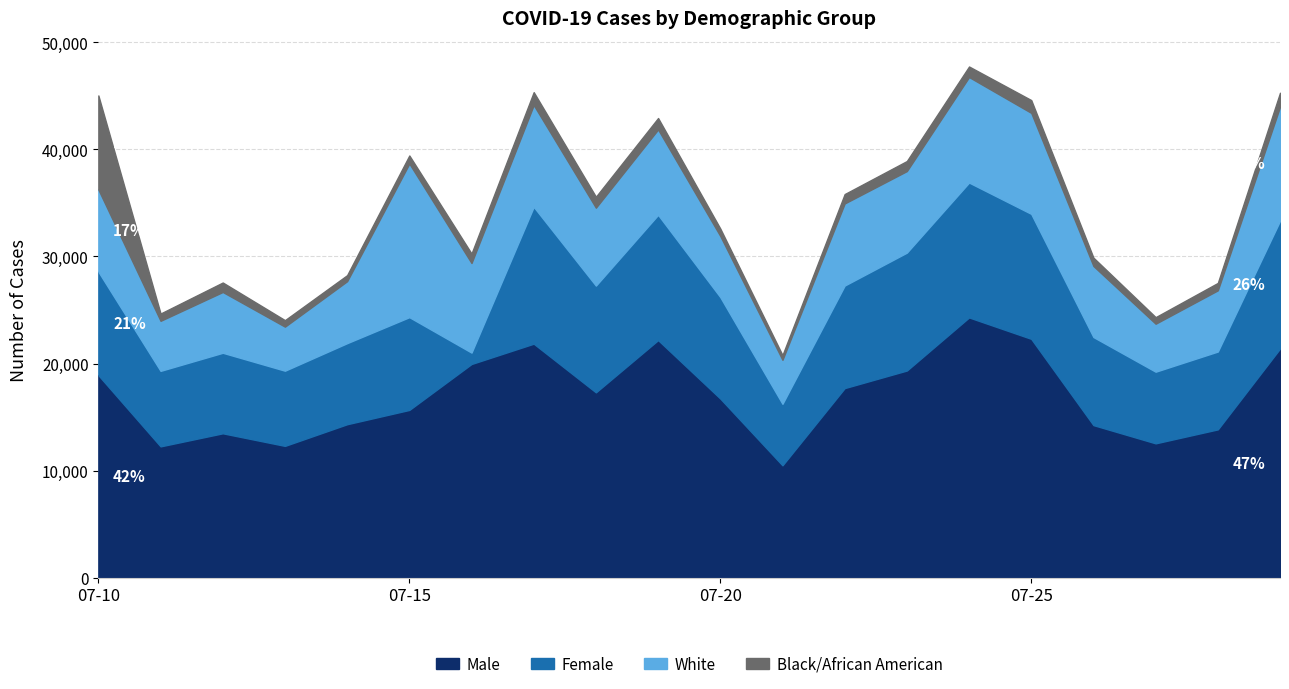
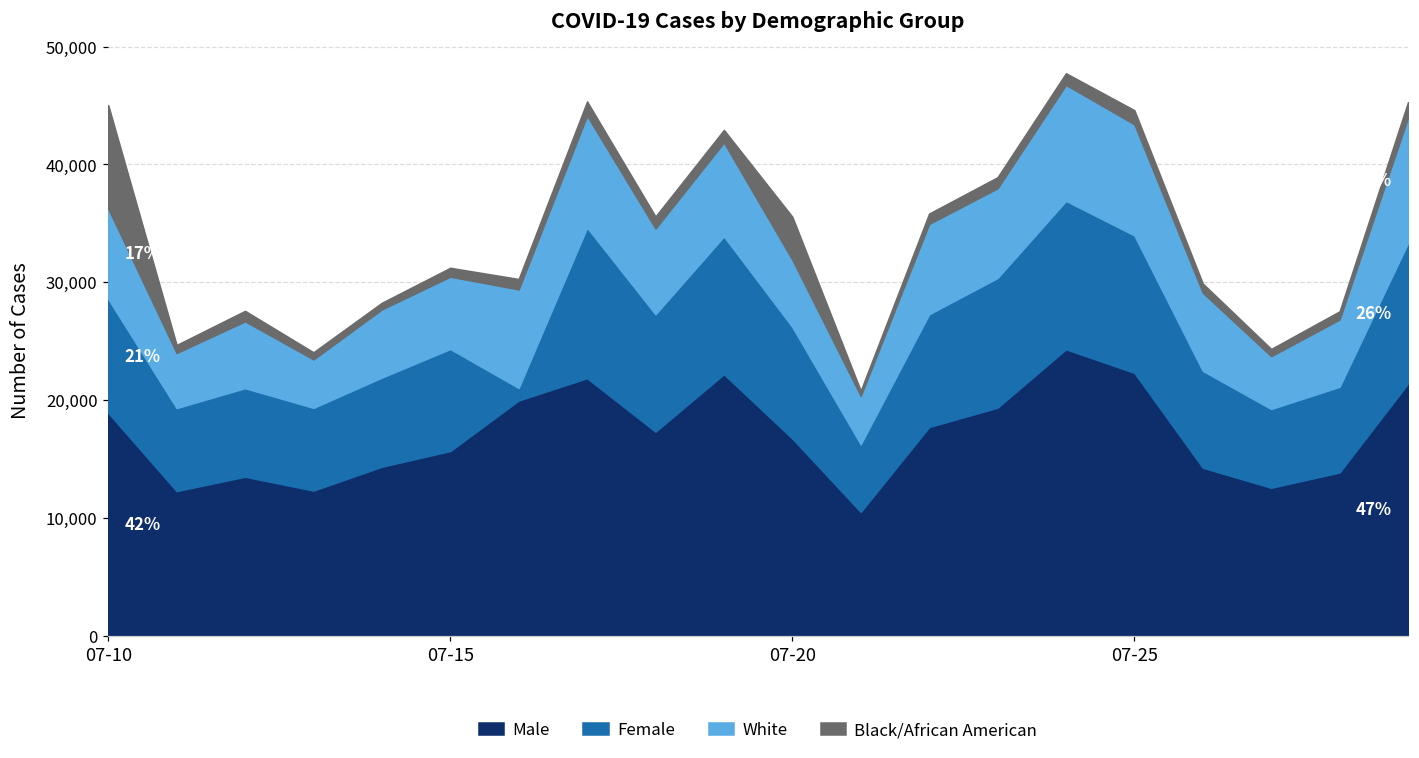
  {
    "White": {
-     "07-15": "14,300"
+     "07-15": "6,100"
    },
    "Black/African American": {
      "07-10": "8,800",
      "07-15": "800",
-     "07-20": "700",
+     "07-20": "3,600",
      "07-25": "1,200"
    }
  }
